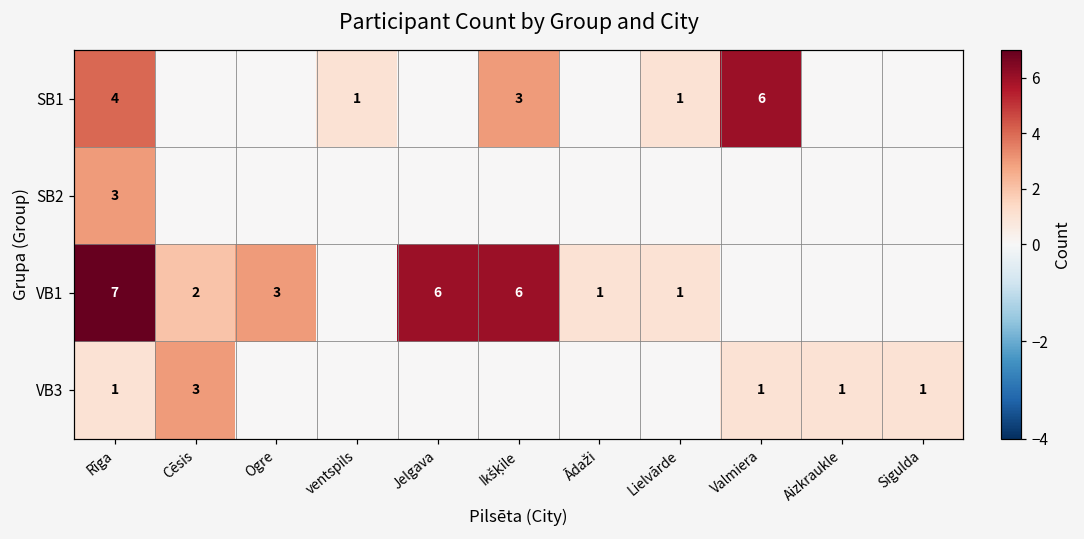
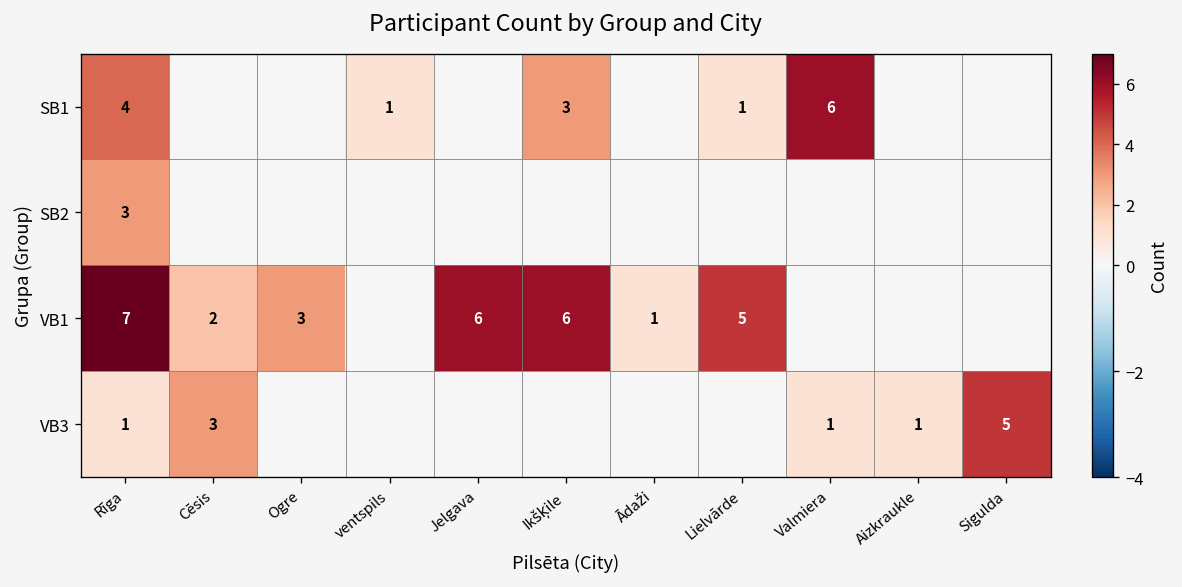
  {
    "SB1": {
      "Rīga": 4,
      "ventspils": 1,
      "Ikšķile": 3,
      "Lielvārde": 1,
      "Valmiera": 6
    },
    "SB2": {
      "Rīga": 3
    },
    "VB1": {
      "Rīga": 7,
      "Cēsis": 2,
      "Ogre": 3,
      "Jelgava": 6,
      "Ikšķile": 6,
      "Ādaži": 1,
-     "Lielvārde": 1
+     "Lielvārde": 5
    },
    "VB3": {
      "Rīga": 1,
      "Cēsis": 3,
      "Valmiera": 1,
      "Aizkraukle": 1,
-     "Sigulda": 1
+     "Sigulda": 5
    }
  }
